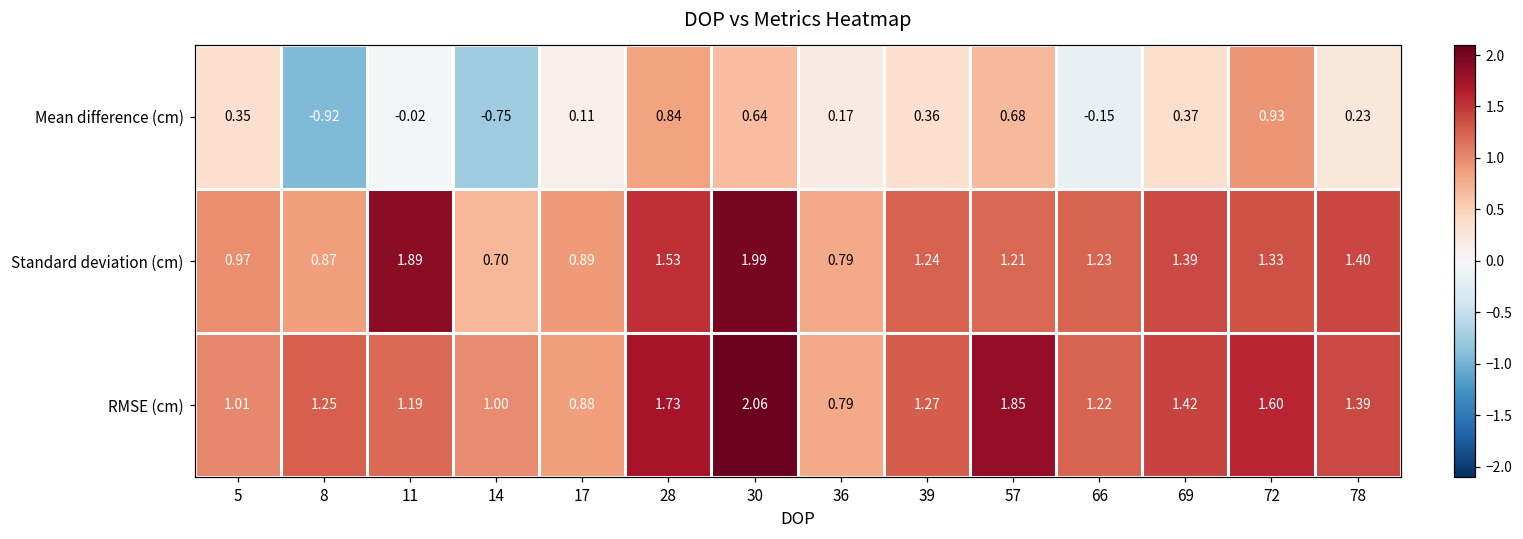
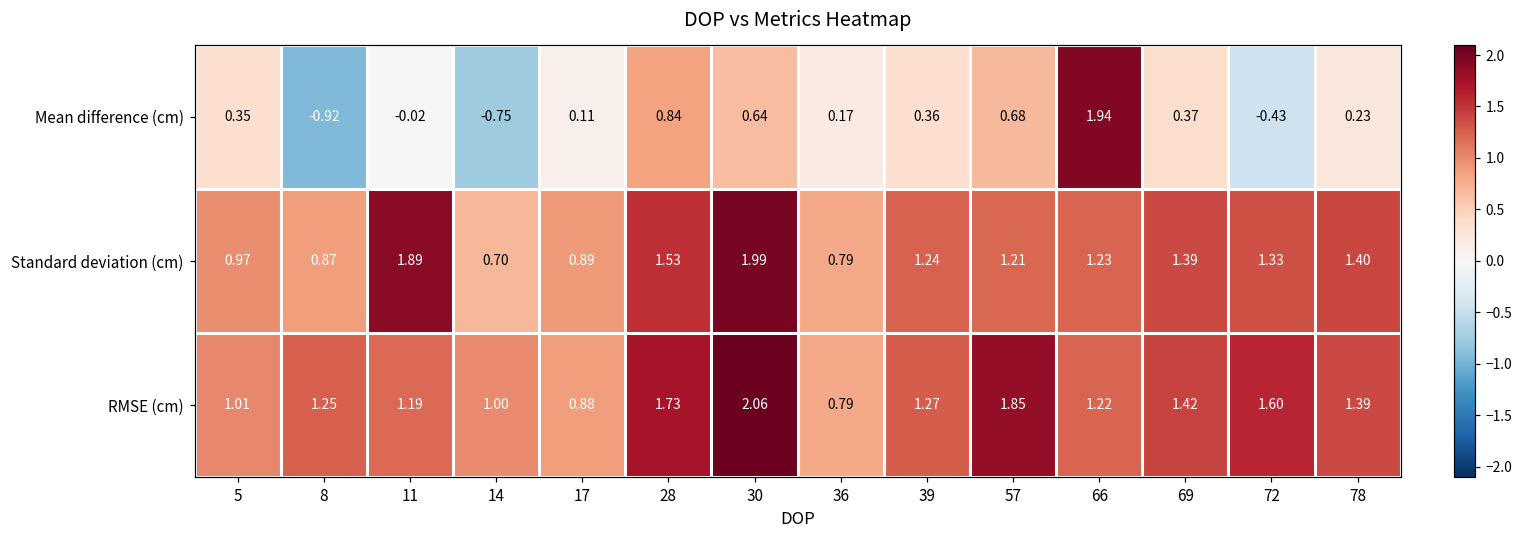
  {
    "Mean difference (cm)": {
      "5": 0.35,
      "8": -0.92,
      "11": -0.02,
      "14": -0.75,
      "17": 0.11,
      "28": 0.84,
      "30": 0.64,
      "36": 0.17,
      "39": 0.36,
      "57": 0.68,
-     "66": -0.15,
+     "66": 1.94,
      "69": 0.37,
-     "72": 0.93,
+     "72": -0.43,
      "78": 0.23
    },
    "Standard deviation (cm)": {
      "5": 0.97,
      "8": 0.87,
      "11": 1.89,
      "14": 0.70,
      "17": 0.89,
      "28": 1.53,
      "30": 1.99,
      "36": 0.79,
      "39": 1.24,
      "57": 1.21,
      "66": 1.23,
      "69": 1.39,
      "72": 1.33,
      "78": 1.40
    },
    "RMSE (cm)": {
      "5": 1.01,
      "8": 1.25,
      "11": 1.19,
      "14": 1.00,
      "17": 0.88,
      "28": 1.73,
      "30": 2.06,
      "36": 0.79,
      "39": 1.27,
      "57": 1.85,
      "66": 1.22,
      "69": 1.42,
      "72": 1.60,
      "78": 1.39
    }
  }
